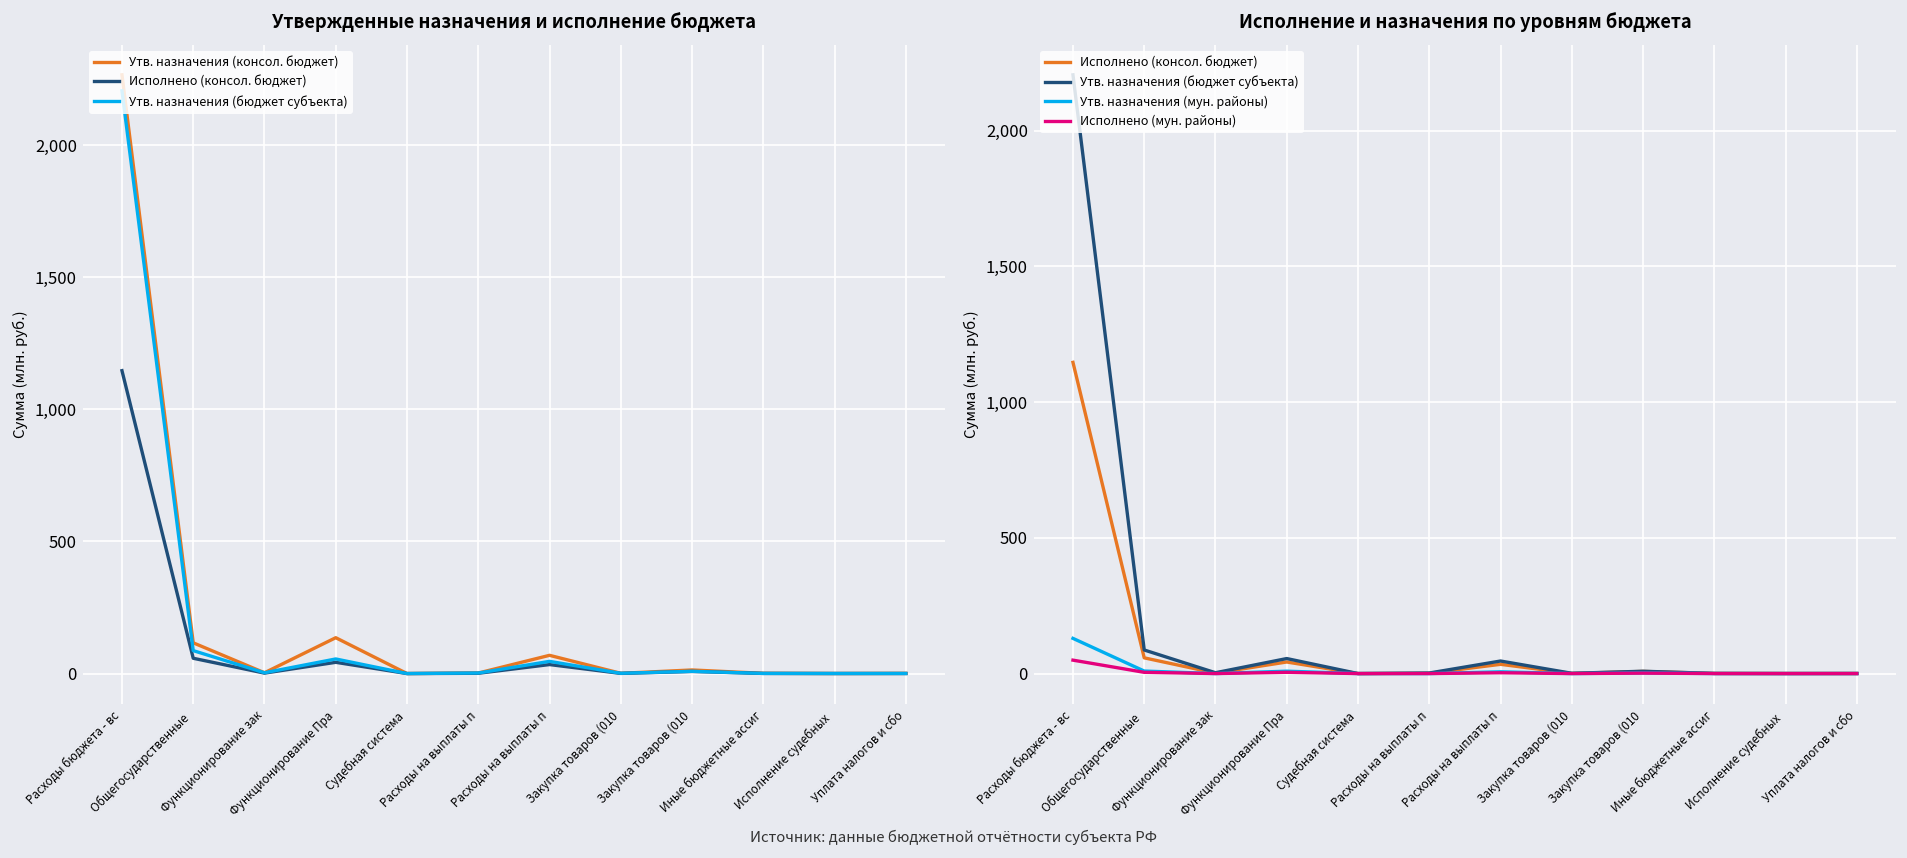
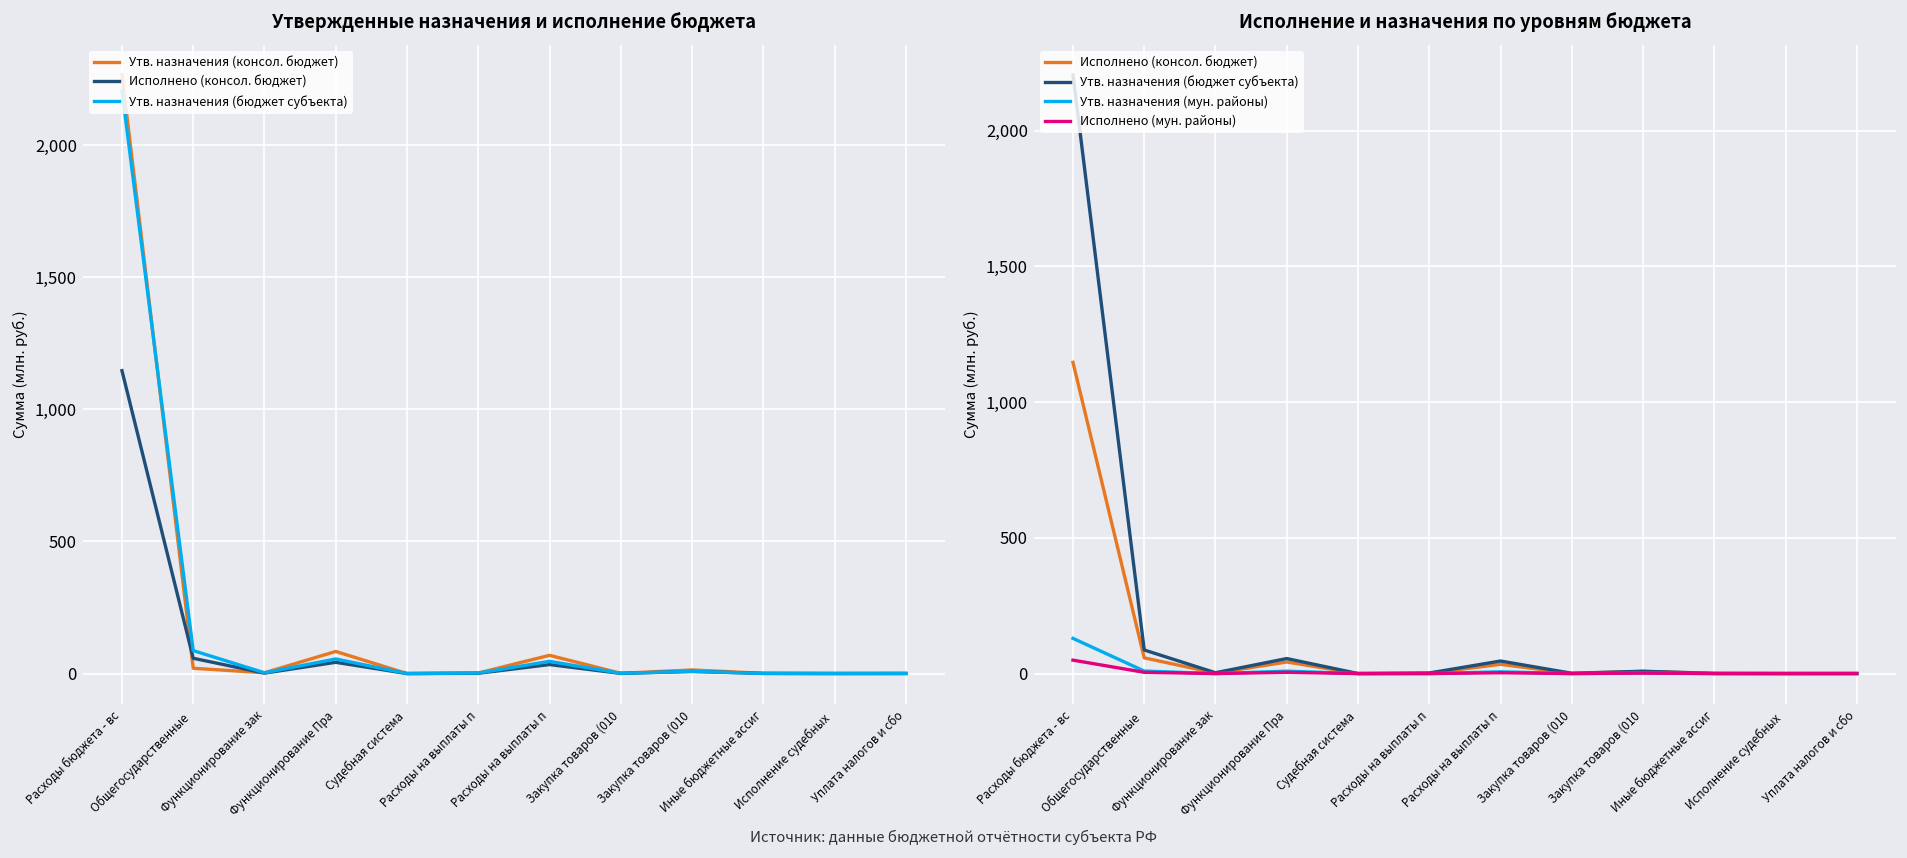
  {
    "Утвержденные назначения и исполнение бюджета": {
      "Утв. назначения (консол. бюджет)": {
-       "Общегосударственные": "120",
-       "Функционирование Пра": "140"
+       "Общегосударственные": "20",
+       "Функционирование Пра": "80"
      }
    },
    "Исполнение и назначения по уровням бюджета": {
      "Исполнено (консол. бюджет)": {
        "Расходы бюджета - вс": "1,150",
        "Общегосударственные": "60",
        "Функционирование Пра": "40"
      },
      "Утв. назначения (бюджет субъекта)": {
        "Общегосударственные": "90",
        "Функционирование Пра": "60"
      },
      "Утв. назначения (мун. районы)": {
        "Расходы бюджета - вс": "130"
      },
      "Исполнено (мун. районы)": {
        "Расходы бюджета - вс": "50"
      }
    }
  }
